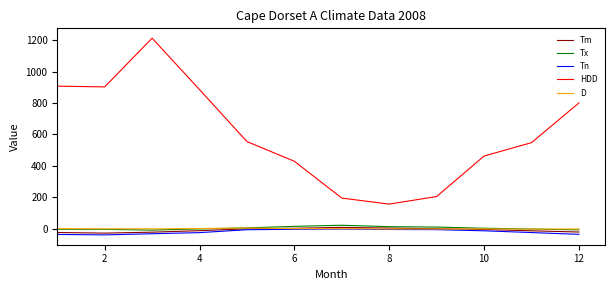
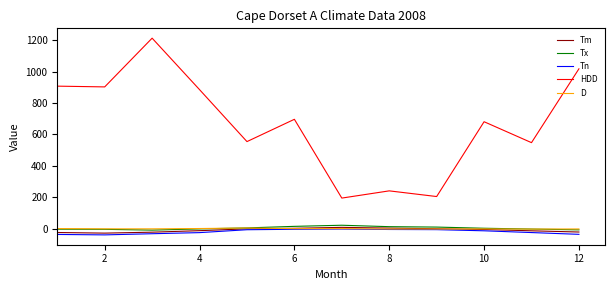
  {
    "HDD": {
      "2": 900,
      "4": 880,
-     "6": 430,
-     "8": 160,
-     "10": 460,
-     "12": 800
+     "6": 700,
+     "8": 240,
+     "10": 680,
+     "12": 1020
    }
  }
